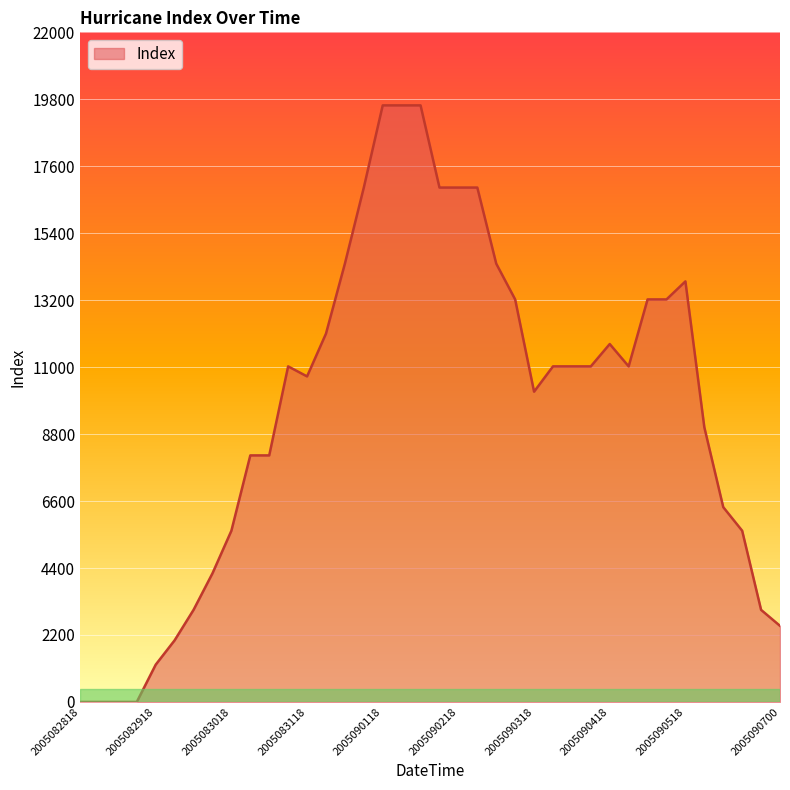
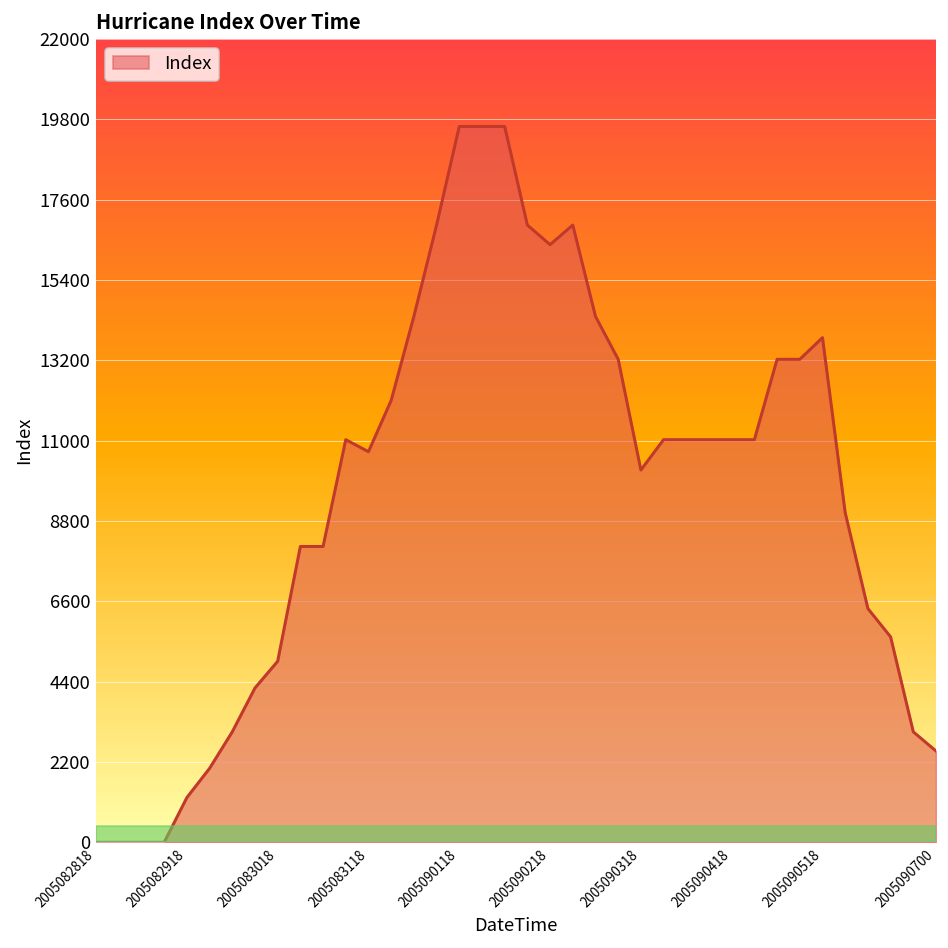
  {
    "2005082918": 1200,
-   "2005083018": 5600,
+   "2005083018": 5000,
    "2005083118": 10700,
    "2005090118": 19600,
-   "2005090218": 16900,
+   "2005090218": 16400,
    "2005090318": 10200,
-   "2005090418": 11800,
+   "2005090418": 11000,
    "2005090518": 13800,
    "2005090700": 2500
  }
